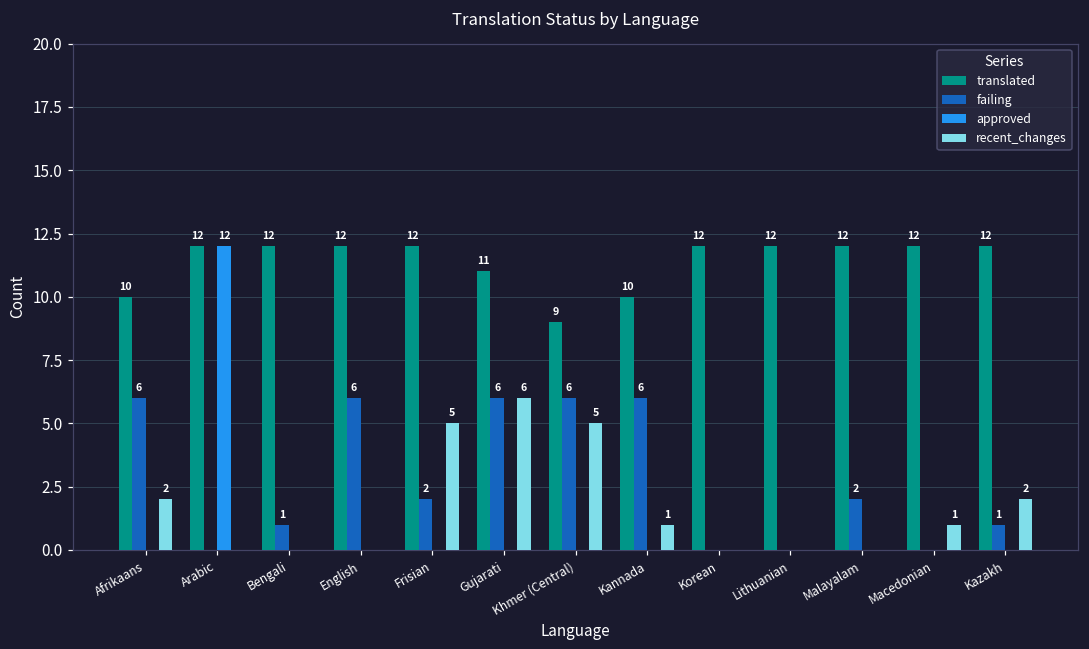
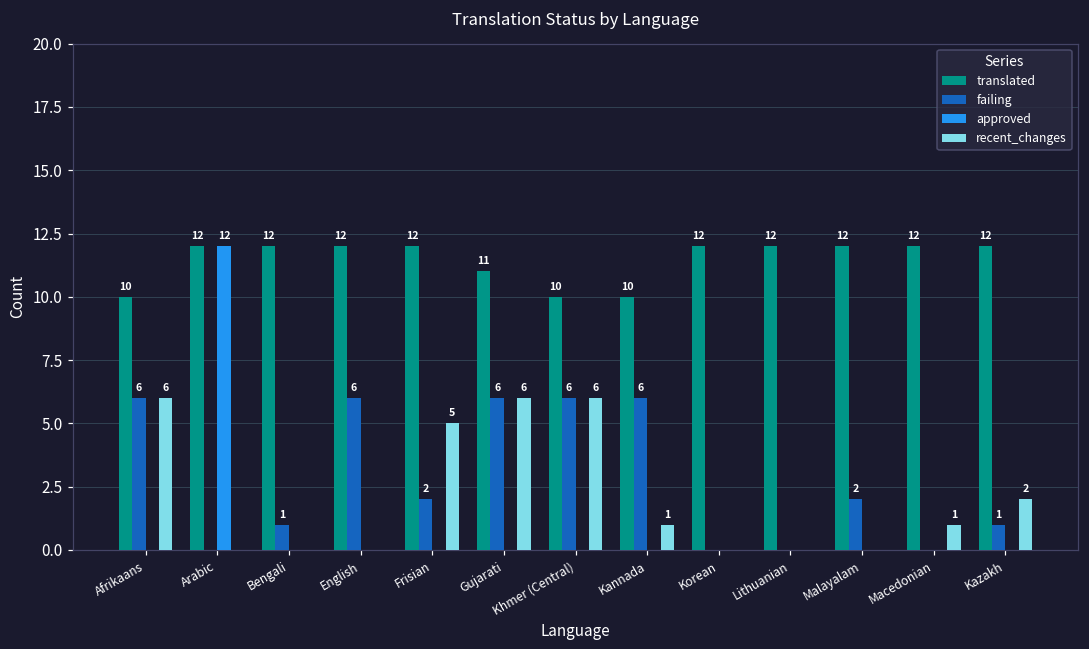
  {
    "translated": {
      "Afrikaans": 10,
      "Arabic": 12,
      "Bengali": 12,
      "English": 12,
      "Frisian": 12,
      "Gujarati": 11,
-     "Khmer (Central)": 9,
+     "Khmer (Central)": 10,
      "Kannada": 10,
      "Korean": 12,
      "Lithuanian": 12,
      "Malayalam": 12,
      "Macedonian": 12,
      "Kazakh": 12
    },
    "failing": {
      "Afrikaans": 6,
      "Bengali": 1,
      "English": 6,
      "Frisian": 2,
      "Gujarati": 6,
      "Khmer (Central)": 6,
      "Kannada": 6,
      "Malayalam": 2,
      "Kazakh": 1
    },
    "approved": {
      "Arabic": 12
    },
    "recent_changes": {
-     "Afrikaans": 2,
+     "Afrikaans": 6,
      "Frisian": 5,
      "Gujarati": 6,
-     "Khmer (Central)": 5,
+     "Khmer (Central)": 6,
      "Kannada": 1,
      "Macedonian": 1,
      "Kazakh": 2
    }
  }
